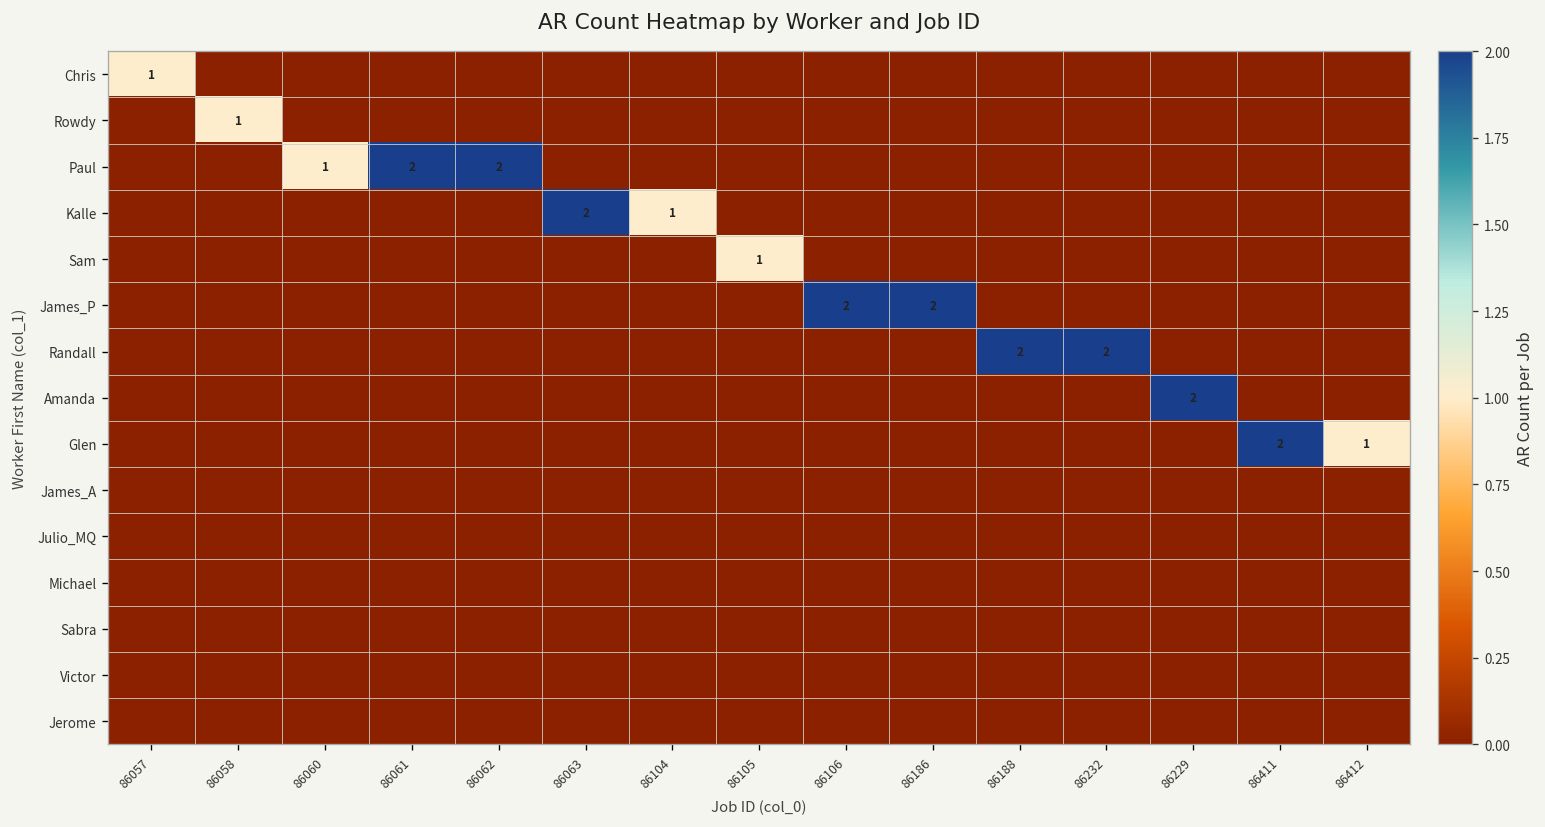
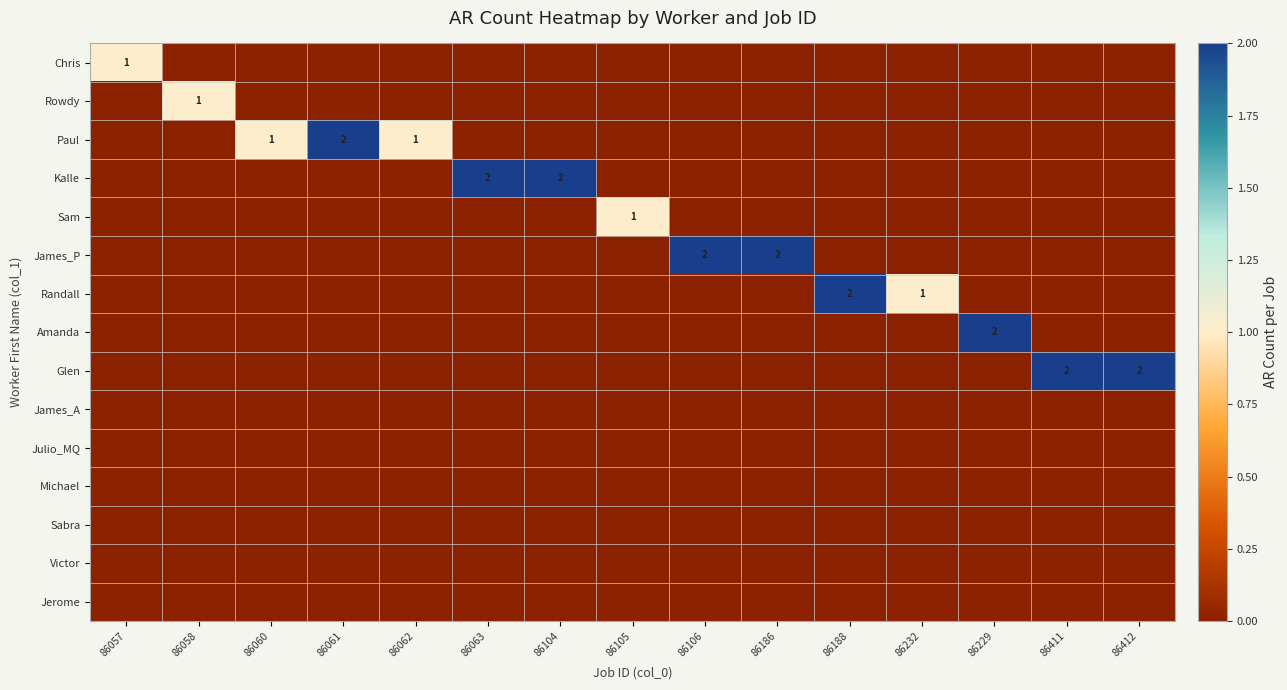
  {
    "Chris": {
      "86057": 1
    },
    "Rowdy": {
      "86058": 1
    },
    "Paul": {
      "86060": 1,
      "86061": 2,
-     "86062": 2
+     "86062": 1
    },
    "Kalle": {
      "86063": 2,
-     "86104": 1
+     "86104": 2
    },
    "Sam": {
      "86105": 1
    },
    "James_P": {
      "86106": 2,
      "86186": 2
    },
    "Randall": {
      "86188": 2,
-     "86232": 2
+     "86232": 1
    },
    "Amanda": {
      "86229": 2
    },
    "Glen": {
      "86411": 2,
-     "86412": 1
+     "86412": 2
    }
  }
